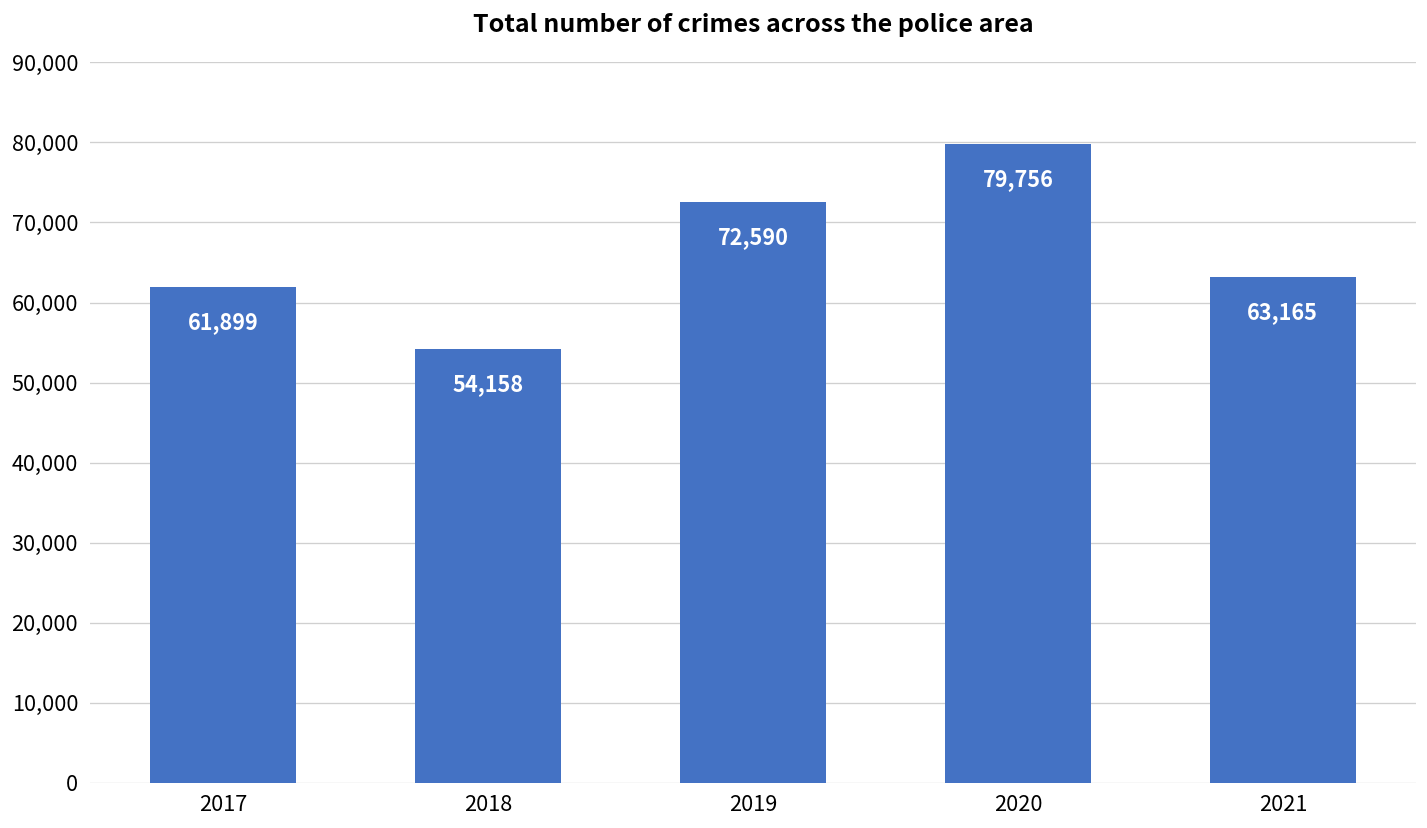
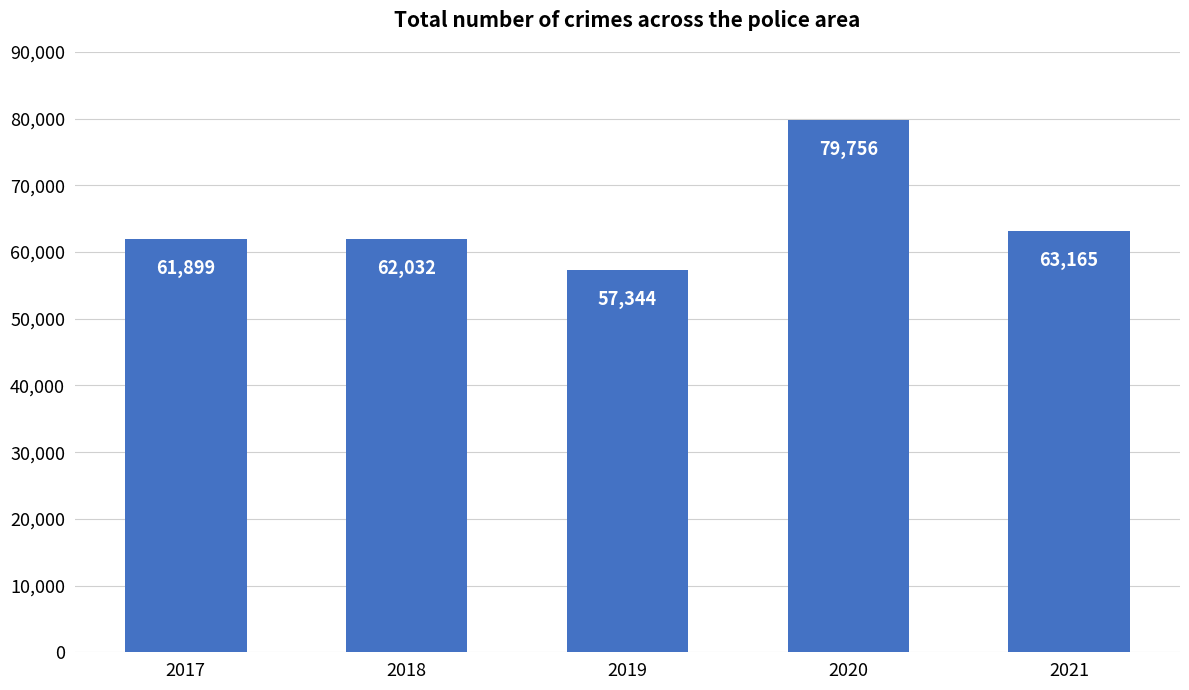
  {
    "2017": "61,899",
-   "2018": "54,158",
-   "2019": "72,590",
+   "2018": "62,032",
+   "2019": "57,344",
    "2020": "79,756",
    "2021": "63,165"
  }
